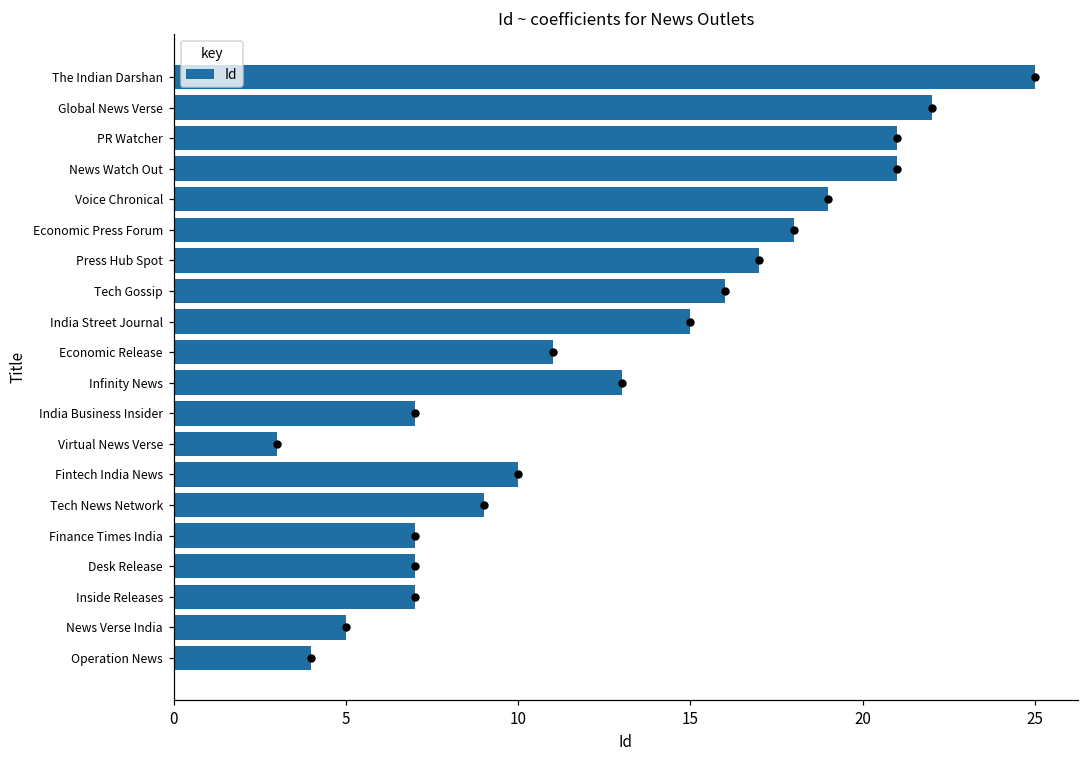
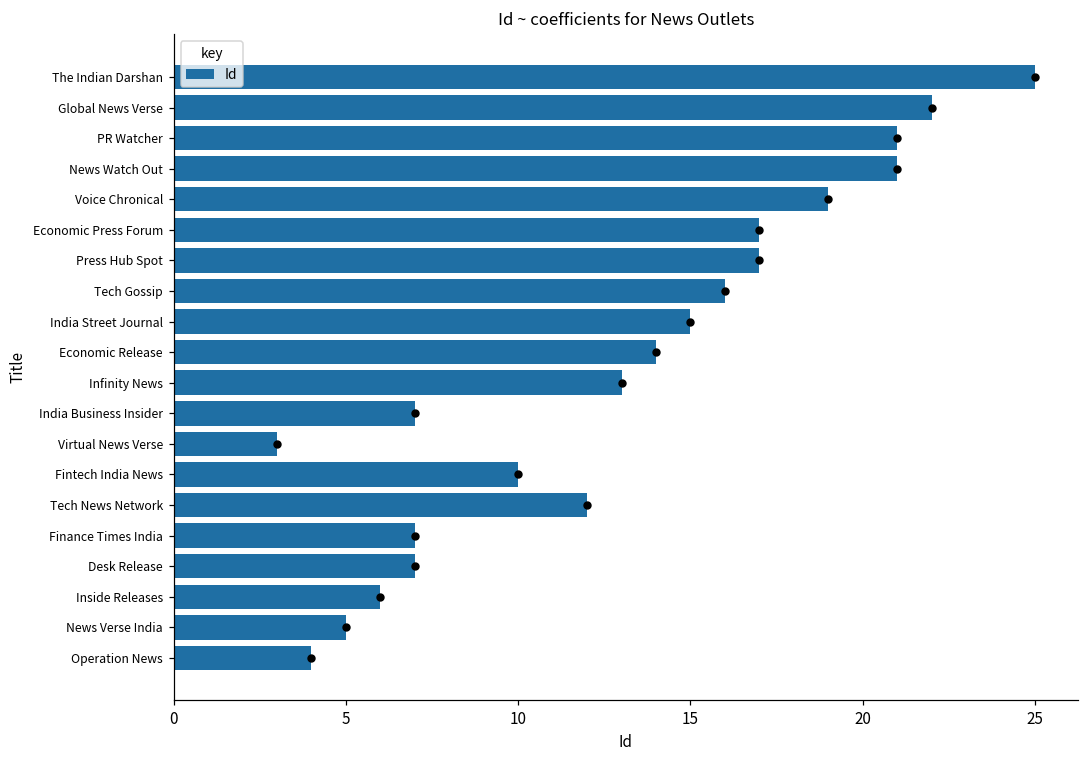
  {
    "Id": {
      "The Indian Darshan": 25,
      "Global News Verse": 22,
      "PR Watcher": 21,
      "News Watch Out": 21,
      "Voice Chronical": 19,
-     "Economic Press Forum": 18,
+     "Economic Press Forum": 17,
      "Press Hub Spot": 17,
      "Tech Gossip": 16,
      "India Street Journal": 15,
-     "Economic Release": 11,
+     "Economic Release": 14,
      "Infinity News": 13,
      "India Business Insider": 7,
      "Virtual News Verse": 3,
      "Fintech India News": 10,
-     "Tech News Network": 9,
+     "Tech News Network": 12,
      "Finance Times India": 7,
      "Desk Release": 7,
-     "Inside Releases": 7,
+     "Inside Releases": 6,
      "News Verse India": 5,
      "Operation News": 4
    }
  }
